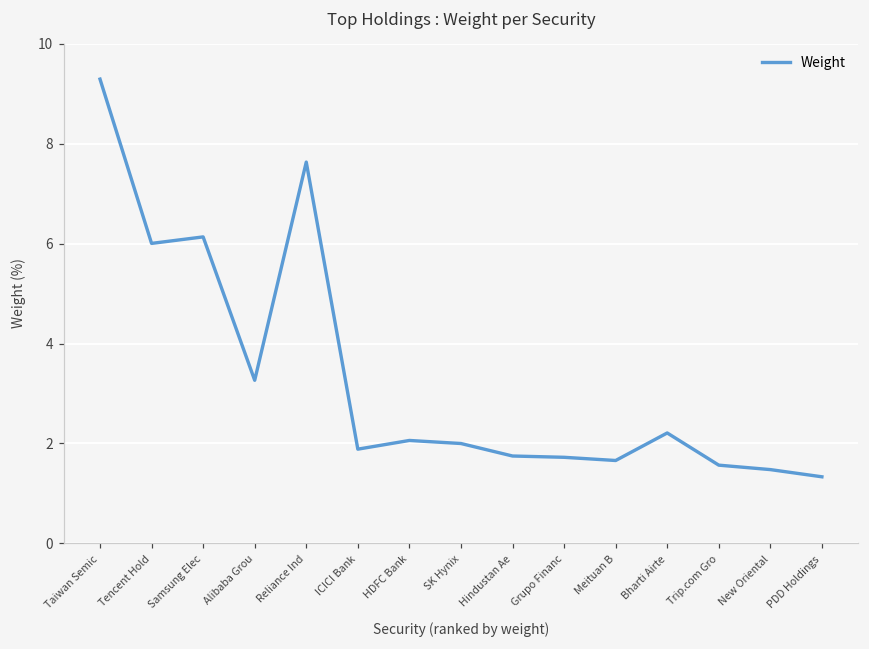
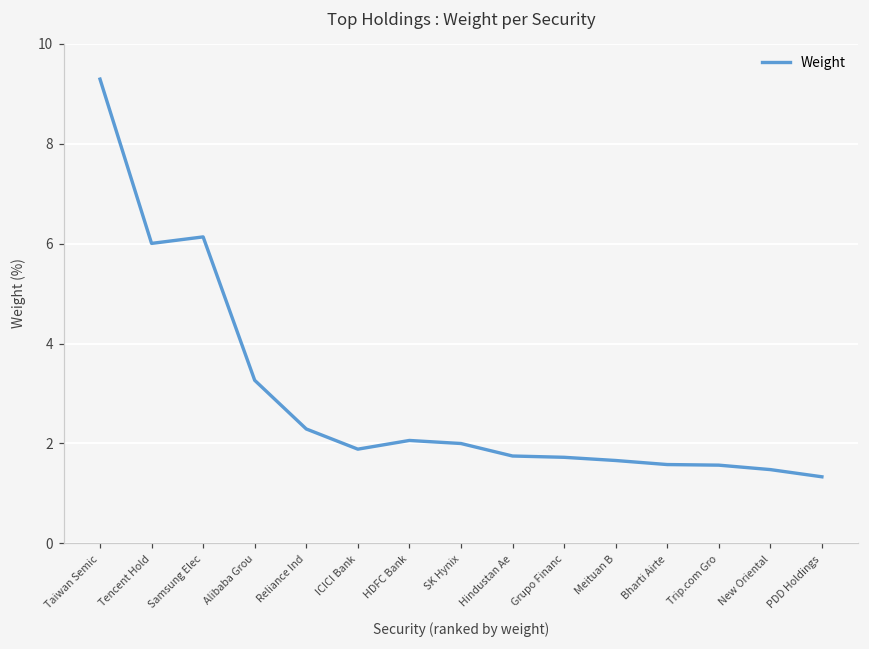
  {
    "Taiwan Semic": 9.3,
    "Tencent Hold": 6.0,
    "Samsung Elec": 6.1,
    "Alibaba Grou": 3.3,
-   "Reliance Ind": 7.6,
+   "Reliance Ind": 2.3,
    "ICICI Bank": 1.9,
    "HDFC Bank": 2.1,
    "SK Hynix": 2.0,
    "Hindustan Ae": 1.7,
    "Grupo Financ": 1.7,
    "Meituan B": 1.7,
-   "Bharti Airte": 2.2,
+   "Bharti Airte": 1.6,
    "Trip.com Gro": 1.6,
    "New Oriental": 1.5,
    "PDD Holdings": 1.3
  }
